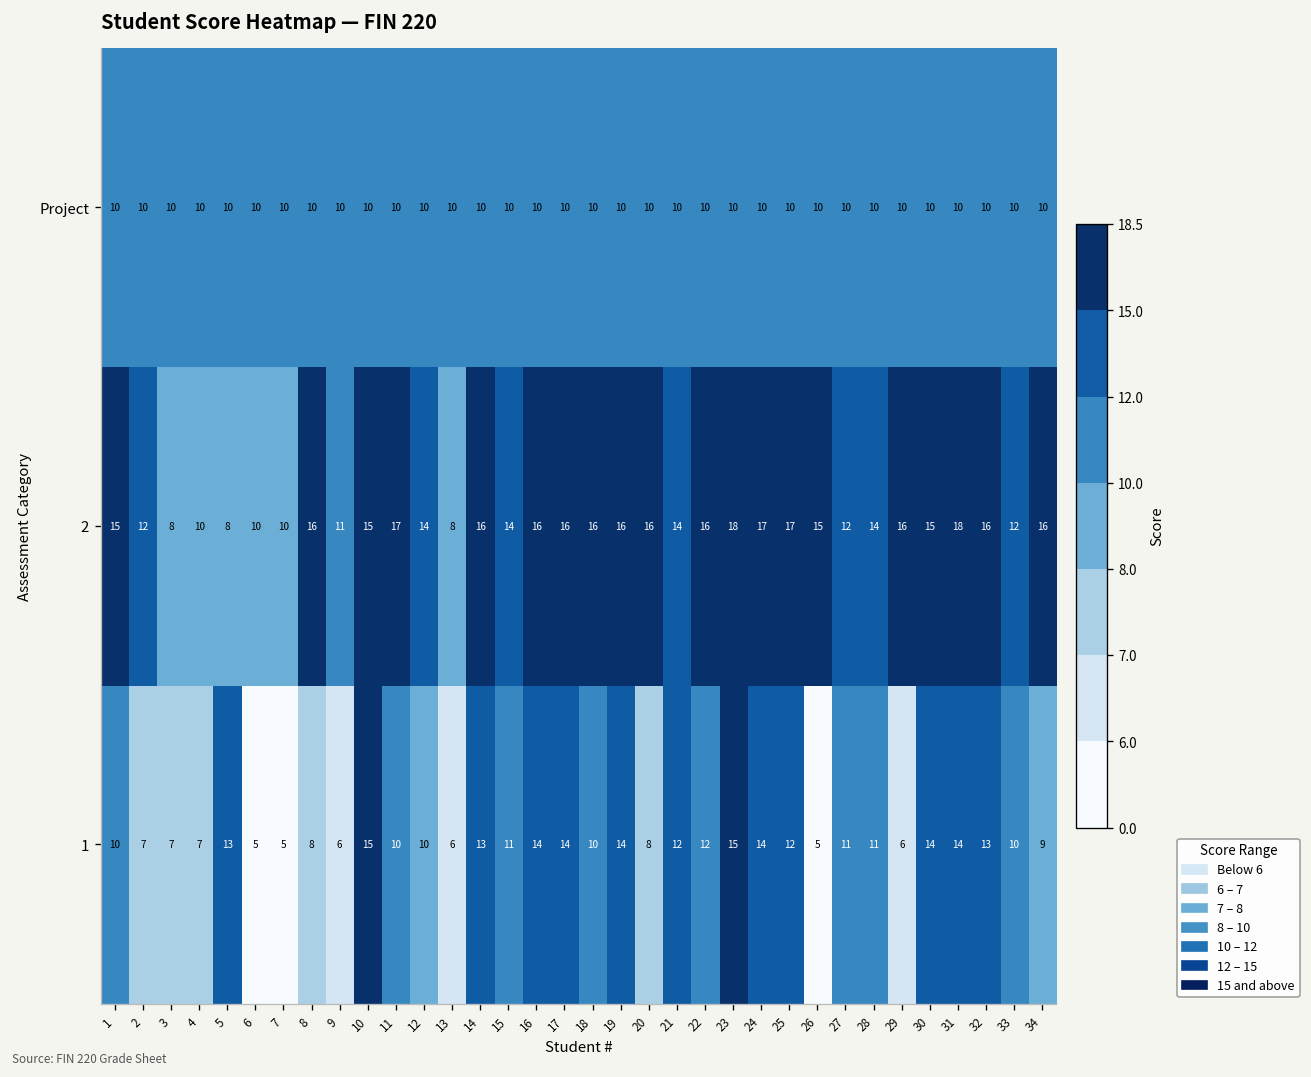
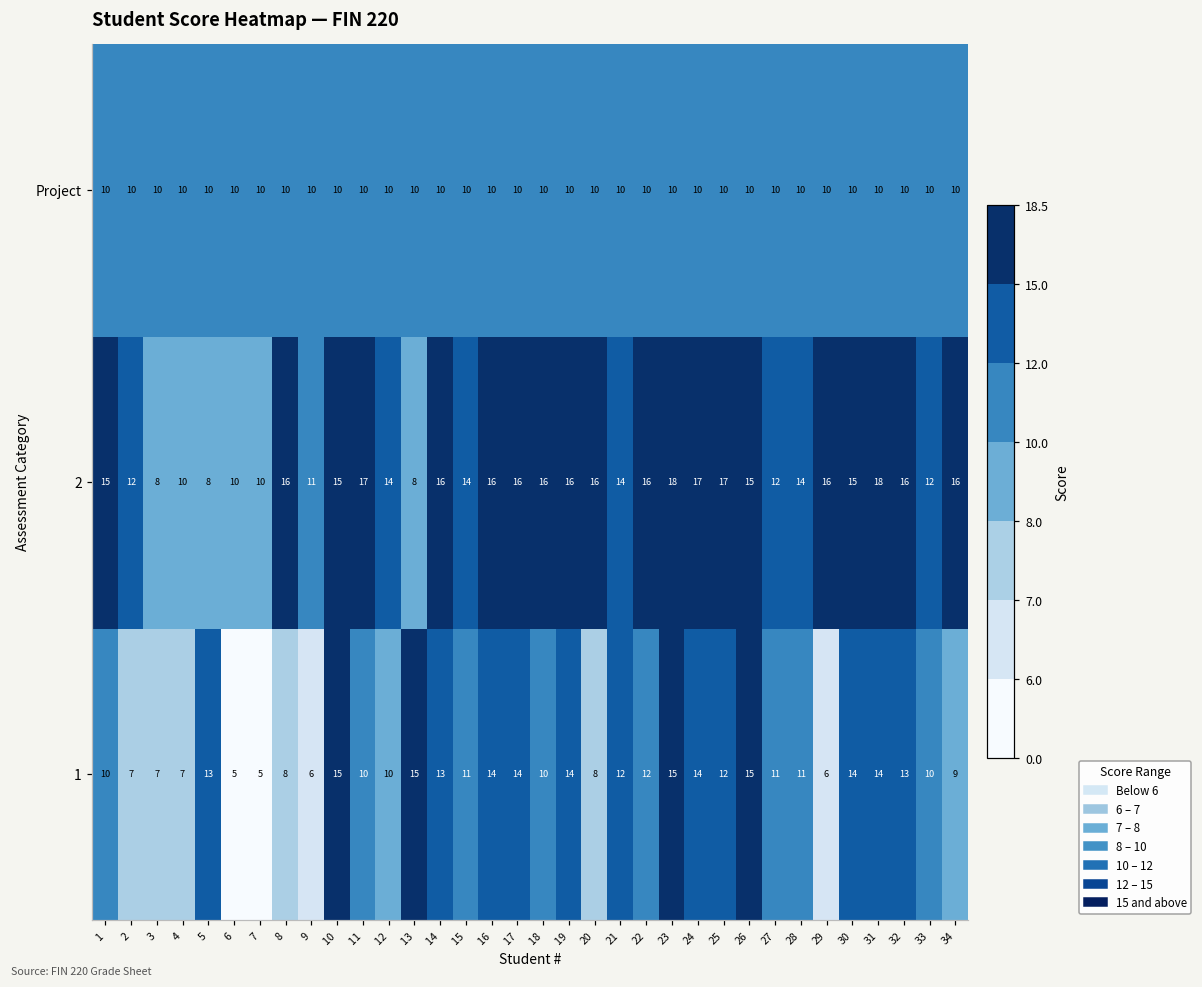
  {
    "Project": {
      "1": 10,
      "2": 10,
      "3": 10,
      "4": 10,
      "5": 10,
      "6": 10,
      "7": 10,
      "8": 10,
      "9": 10,
      "10": 10,
      "11": 10,
      "12": 10,
      "13": 10,
      "14": 10,
      "15": 10,
      "16": 10,
      "17": 10,
      "18": 10,
      "19": 10,
      "20": 10,
      "21": 10,
      "22": 10,
      "23": 10,
      "24": 10,
      "25": 10,
      "26": 10,
      "27": 10,
      "28": 10,
      "29": 10,
      "30": 10,
      "31": 10,
      "32": 10,
      "33": 10,
      "34": 10
    },
    "2": {
      "1": 15,
      "2": 12,
      "3": 8,
      "4": 10,
      "5": 8,
      "6": 10,
      "7": 10,
      "8": 16,
      "9": 11,
      "10": 15,
      "11": 17,
      "12": 14,
      "13": 8,
      "14": 16,
      "15": 14,
      "16": 16,
      "17": 16,
      "18": 16,
      "19": 16,
      "20": 16,
      "21": 14,
      "22": 16,
      "23": 18,
      "24": 17,
      "25": 17,
      "26": 15,
      "27": 12,
      "28": 14,
      "29": 16,
      "30": 15,
      "31": 18,
      "32": 16,
      "33": 12,
      "34": 16
    },
    "1": {
      "1": 10,
      "2": 7,
      "3": 7,
      "4": 7,
      "5": 13,
      "6": 5,
      "7": 5,
      "8": 8,
      "9": 6,
      "10": 15,
      "11": 10,
      "12": 10,
-     "13": 6,
+     "13": 15,
      "14": 13,
      "15": 11,
      "16": 14,
      "17": 14,
      "18": 10,
      "19": 14,
      "20": 8,
      "21": 12,
      "22": 12,
      "23": 15,
      "24": 14,
      "25": 12,
-     "26": 5,
+     "26": 15,
      "27": 11,
      "28": 11,
      "29": 6,
      "30": 14,
      "31": 14,
      "32": 13,
      "33": 10,
      "34": 9
    }
  }
